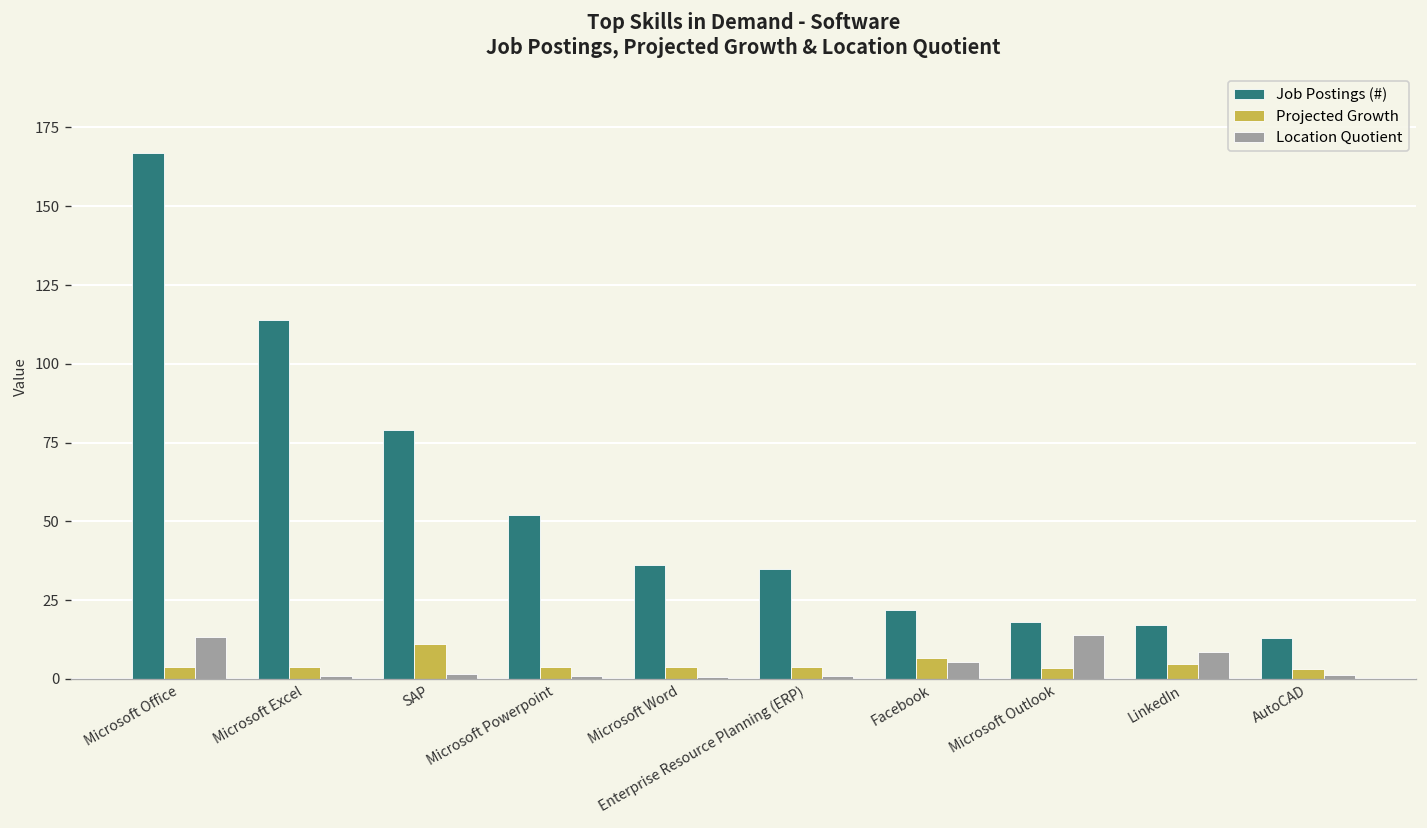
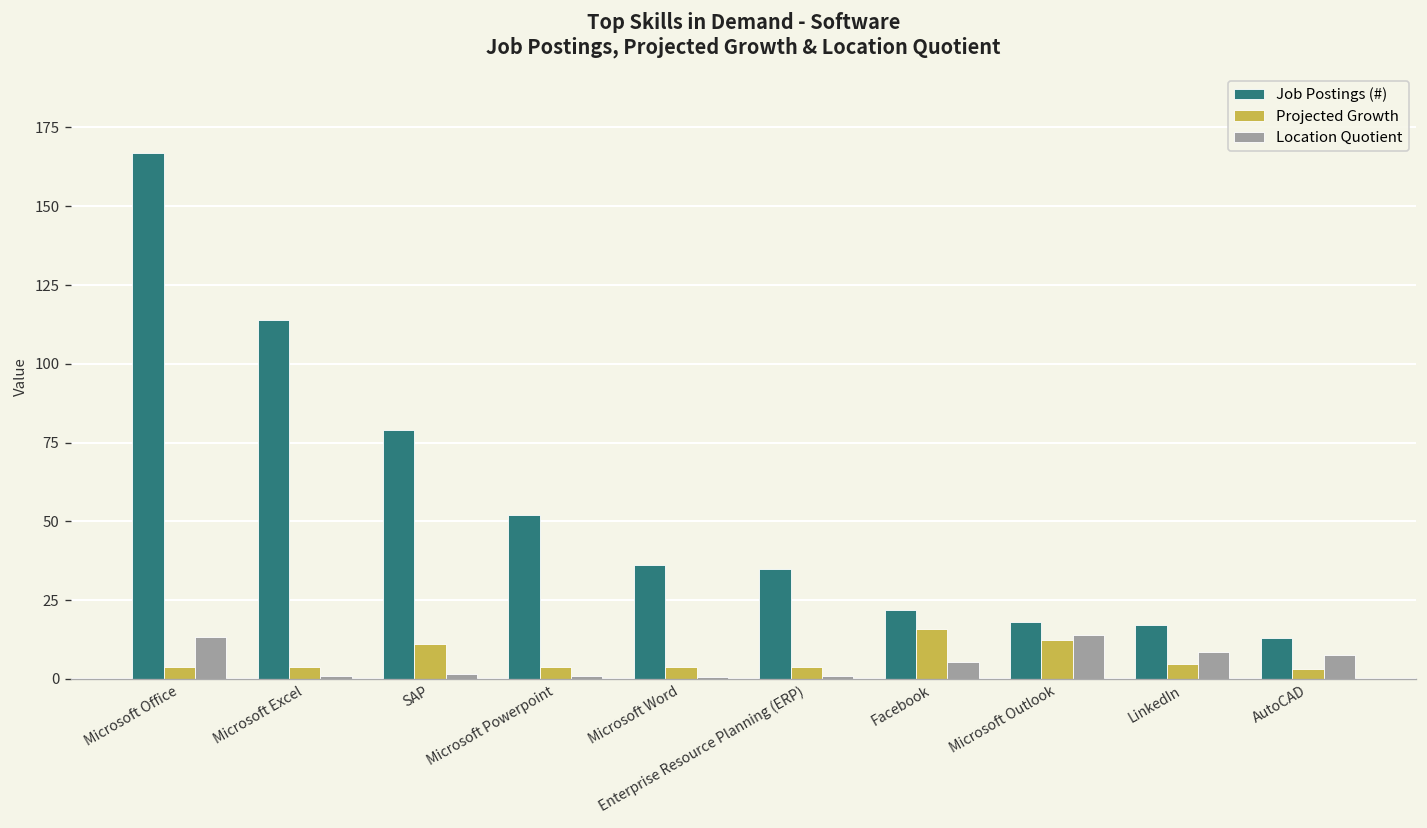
  {
    "Job Postings (#)": {
      "Microsoft Office": 167,
      "Microsoft Excel": 114,
      "SAP": 79,
      "Microsoft Powerpoint": 52,
      "Microsoft Word": 36,
      "Enterprise Resource Planning (ERP)": 35,
      "Facebook": 22,
      "Microsoft Outlook": 18,
      "LinkedIn": 17,
      "AutoCAD": 13
    },
    "Projected Growth": {
      "Microsoft Office": 4,
      "Microsoft Excel": 4,
      "SAP": 11,
      "Microsoft Powerpoint": 4,
      "Microsoft Word": 4,
      "Enterprise Resource Planning (ERP)": 4,
-     "Facebook": 7,
-     "Microsoft Outlook": 4,
+     "Facebook": 16,
+     "Microsoft Outlook": 12,
      "LinkedIn": 5,
      "AutoCAD": 3
    },
    "Location Quotient": {
      "Microsoft Office": 13,
      "SAP": 2,
      "Facebook": 5,
      "Microsoft Outlook": 14,
      "LinkedIn": 9,
-     "AutoCAD": 1
+     "AutoCAD": 8
    }
  }
